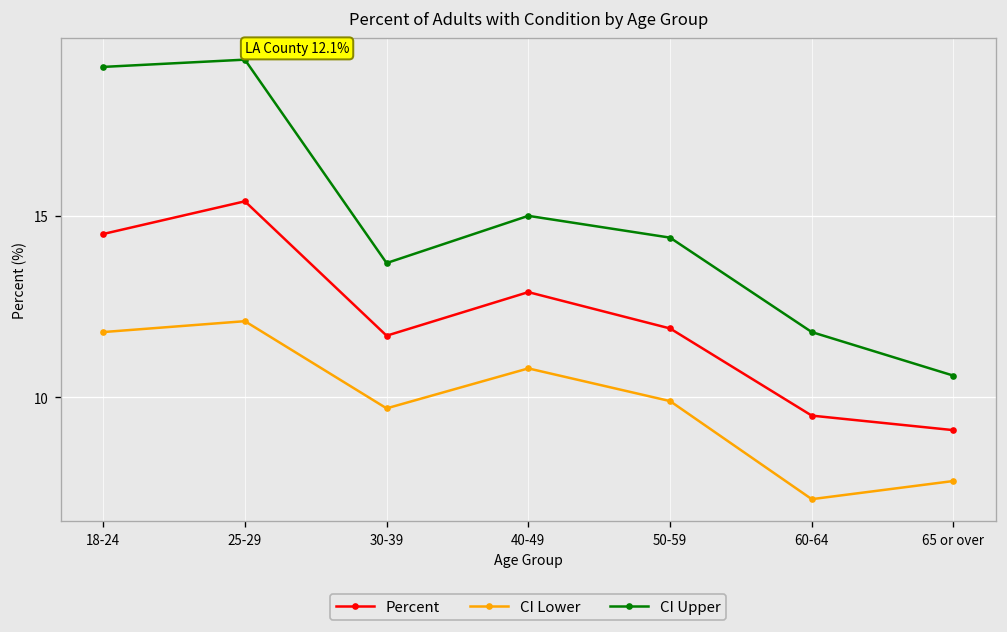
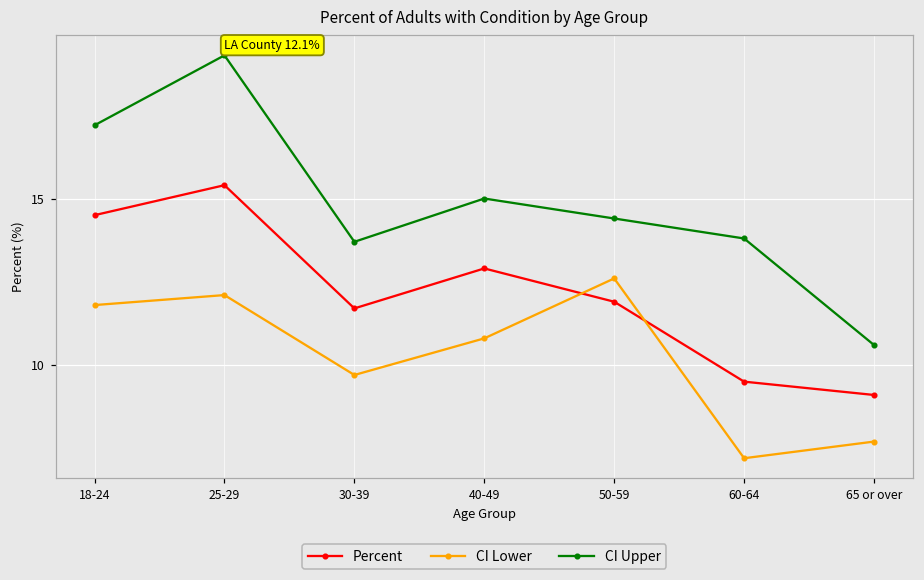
  {
    "Percent": {
      "18-24": 14.5,
      "25-29": 15.4,
      "30-39": 11.7,
      "40-49": 12.9,
      "50-59": 11.9,
      "60-64": 9.5,
      "65 or over": 9.1
    },
    "CI Lower": {
      "18-24": 11.8,
      "25-29": 12.1,
      "30-39": 9.7,
      "40-49": 10.8,
-     "50-59": 9.9,
+     "50-59": 12.6,
      "60-64": 7.2,
      "65 or over": 7.7
    },
    "CI Upper": {
-     "18-24": 19.1,
+     "18-24": 17.2,
      "30-39": 13.7,
      "40-49": 15.0,
      "50-59": 14.4,
-     "60-64": 11.8,
+     "60-64": 13.8,
      "65 or over": 10.6
    }
  }
